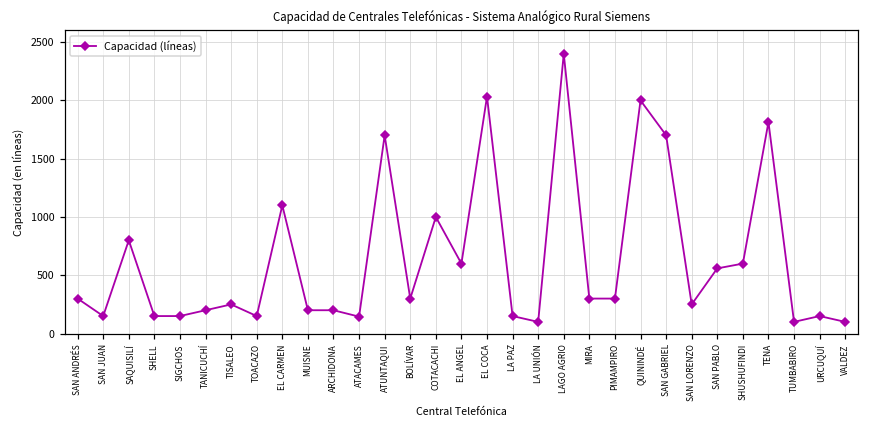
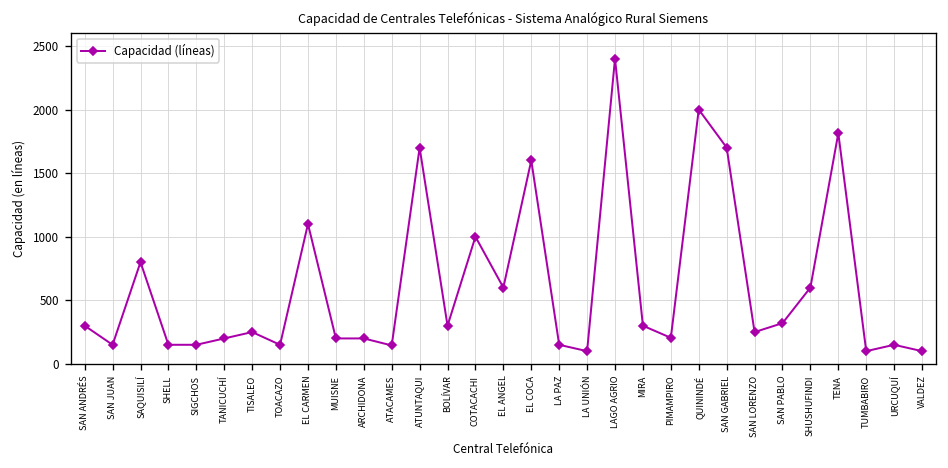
  {
    "SAN ANDRÉS": 300,
    "SAN JUAN": 150,
    "SAQUISILÍ": 800,
    "SHELL": 150,
    "SIGCHOS": 150,
    "TANICUCHÍ": 200,
    "TISALEO": 250,
    "TOACAZO": 150,
    "EL CARMEN": 1100,
    "MUISNE": 200,
    "ARCHIDONA": 200,
    "ATACAMES": 150,
    "ATUNTAQUI": 1700,
    "BOLÍVAR": 300,
    "COTACACHI": 1000,
    "EL ANGEL": 600,
-   "EL COCA": 2030,
+   "EL COCA": 1600,
    "LA PAZ": 150,
    "LA UNIÓN": 100,
    "LAGO AGRIO": 2400,
    "MIRA": 300,
-   "PIMAMPIRO": 300,
+   "PIMAMPIRO": 210,
    "QUININDÉ": 2000,
    "SAN GABRIEL": 1700,
    "SAN LORENZO": 250,
-   "SAN PABLO": 560,
+   "SAN PABLO": 320,
    "SHUSHUFINDI": 600,
    "TENA": 1810,
    "TUMBABIRO": 100,
    "URCUQUÍ": 150,
    "VALDEZ": 100
  }
